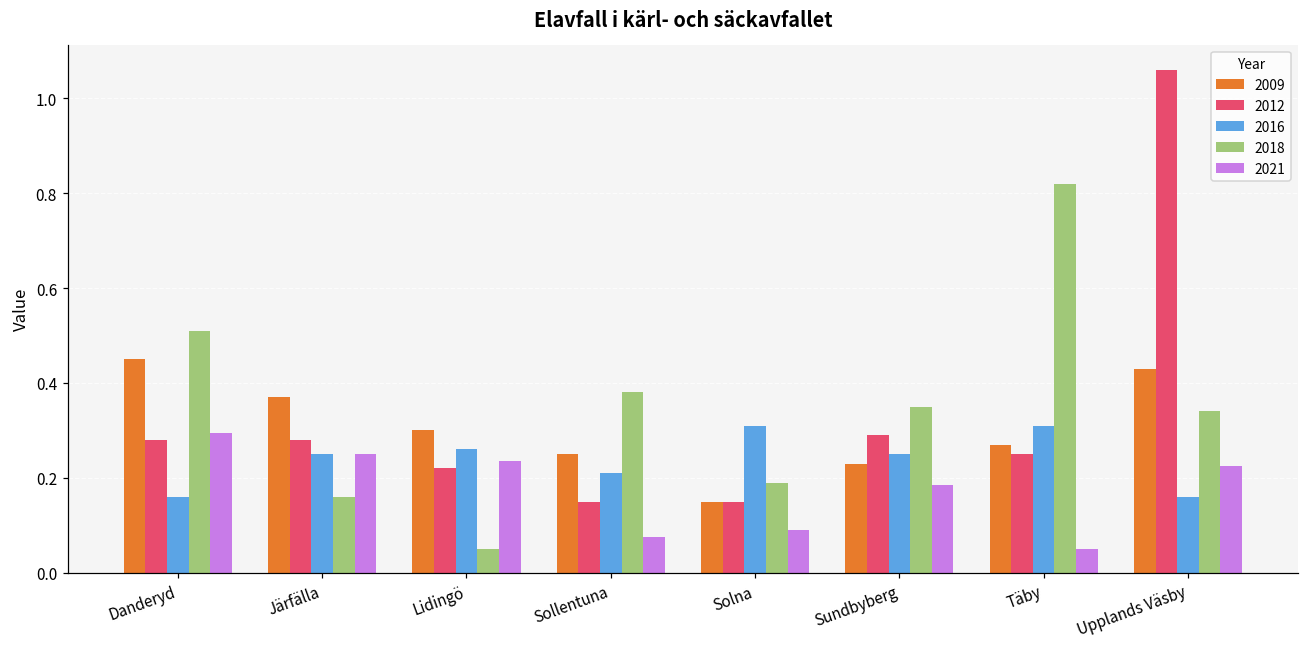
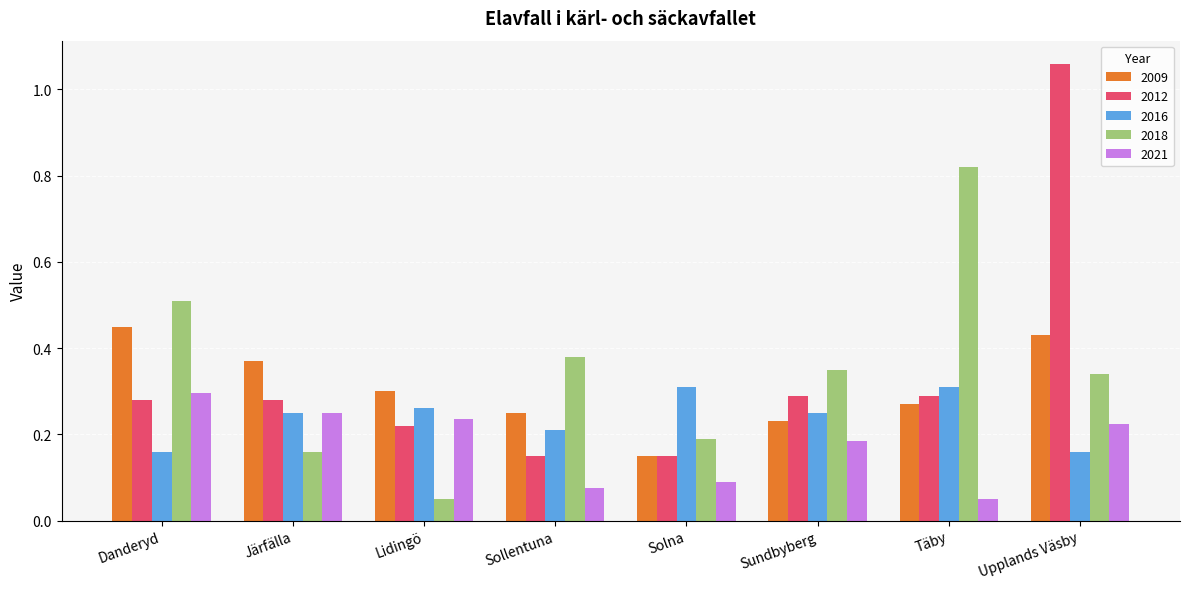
  {
    "2009": {
      "Danderyd": 0.45,
      "Järfälla": 0.37,
      "Lidingö": 0.30,
      "Sollentuna": 0.25,
      "Solna": 0.15,
      "Sundbyberg": 0.23,
      "Täby": 0.27,
      "Upplands Väsby": 0.43
    },
    "2012": {
      "Danderyd": 0.28,
      "Järfälla": 0.28,
      "Lidingö": 0.22,
      "Sollentuna": 0.15,
      "Solna": 0.15,
      "Sundbyberg": 0.29,
-     "Täby": 0.25,
+     "Täby": 0.29,
      "Upplands Väsby": 1.06
    },
    "2016": {
      "Danderyd": 0.16,
      "Järfälla": 0.25,
      "Lidingö": 0.26,
      "Sollentuna": 0.21,
      "Solna": 0.31,
      "Sundbyberg": 0.25,
      "Täby": 0.31,
      "Upplands Väsby": 0.16
    },
    "2018": {
      "Danderyd": 0.51,
      "Järfälla": 0.16,
      "Lidingö": 0.05,
      "Sollentuna": 0.38,
      "Solna": 0.19,
      "Sundbyberg": 0.35,
      "Täby": 0.82,
      "Upplands Väsby": 0.34
    },
    "2021": {
      "Danderyd": 0.30,
      "Järfälla": 0.25,
      "Lidingö": 0.24,
      "Sollentuna": 0.08,
      "Solna": 0.09,
      "Sundbyberg": 0.19,
      "Täby": 0.05,
      "Upplands Väsby": 0.23
    }
  }
